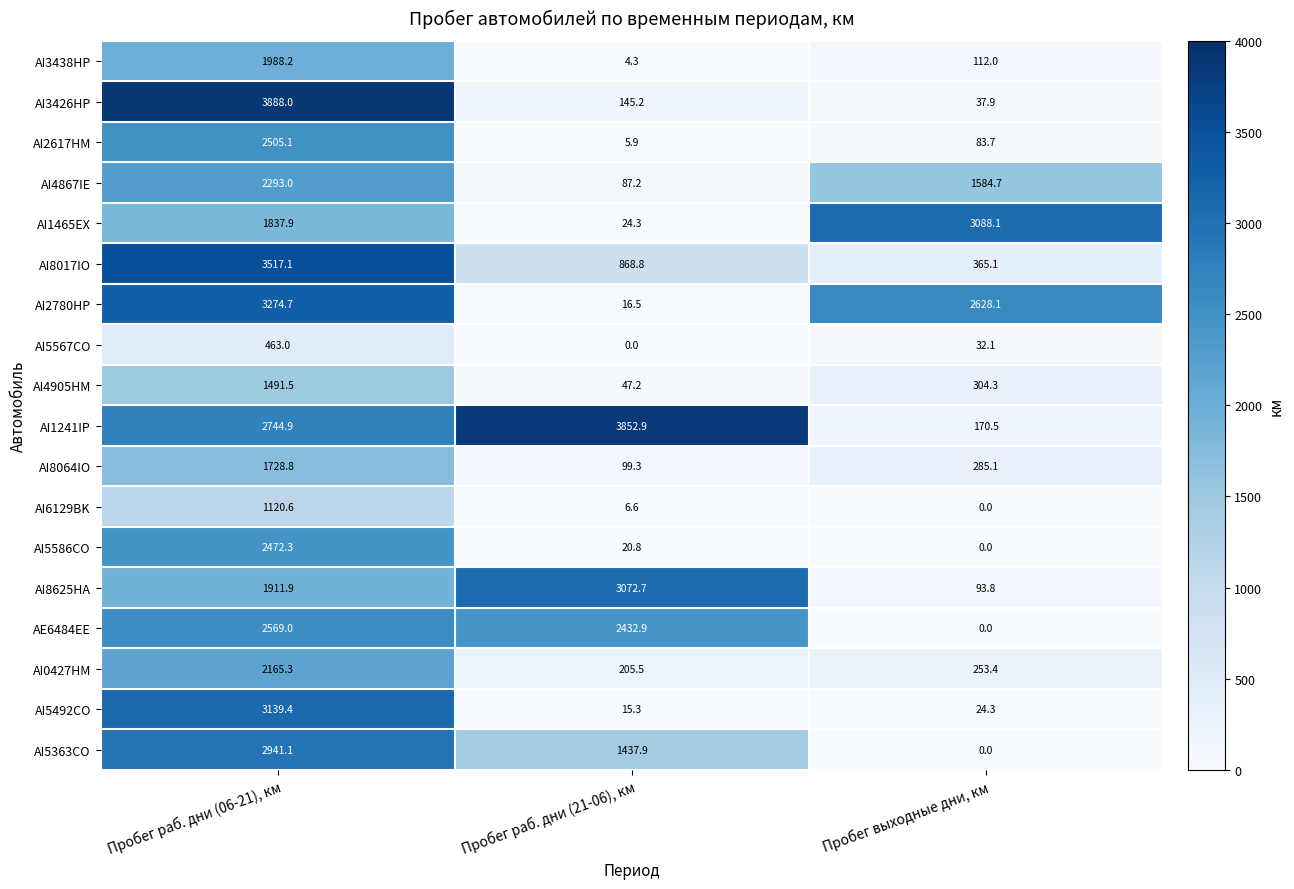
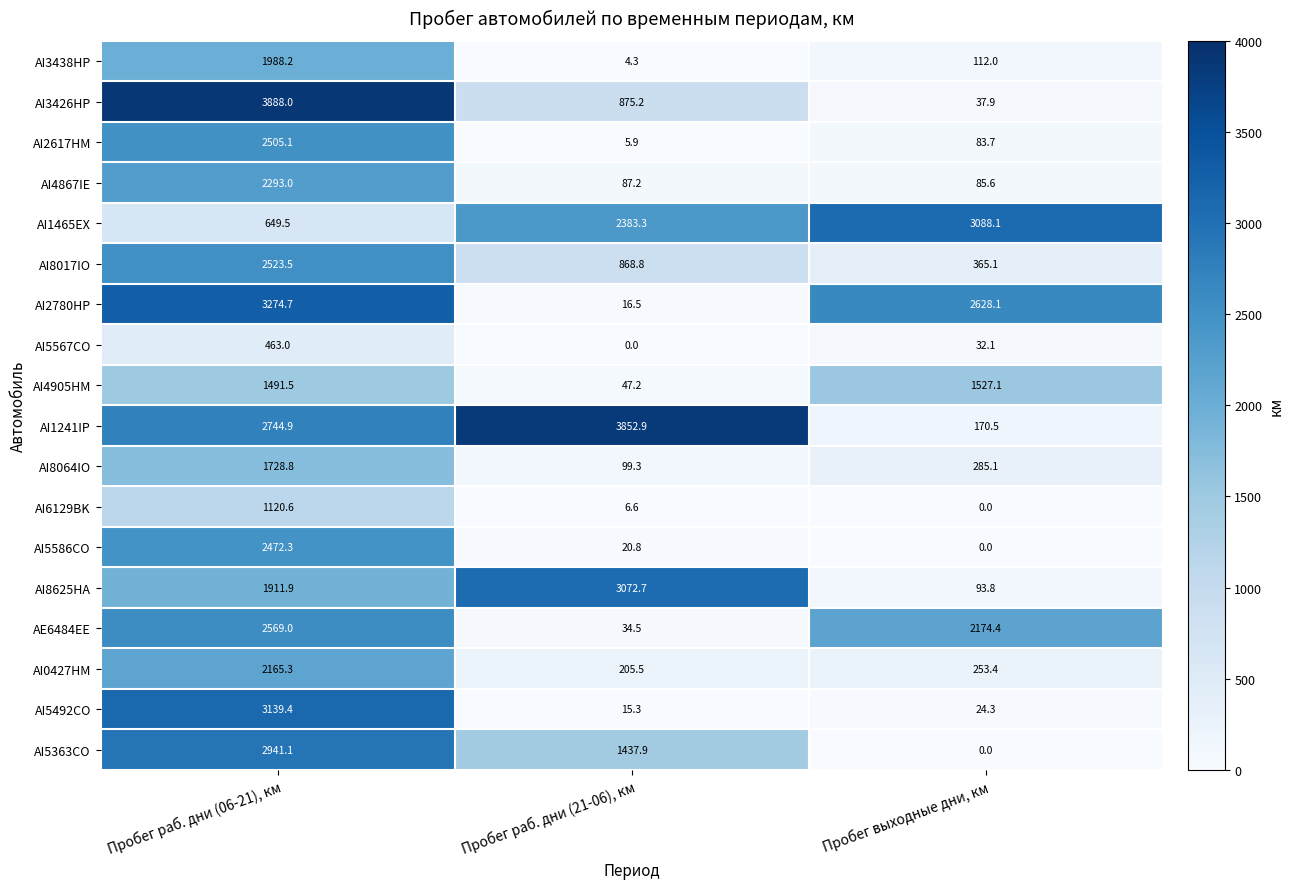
  {
    "AI3438HP": {
      "Пробег раб. дни (06-21), км": 1988.2,
      "Пробег раб. дни (21-06), км": 4.3,
      "Пробег выходные дни, км": 112.0
    },
    "AI3426HP": {
      "Пробег раб. дни (06-21), км": 3888.0,
-     "Пробег раб. дни (21-06), км": 145.2,
+     "Пробег раб. дни (21-06), км": 875.2,
      "Пробег выходные дни, км": 37.9
    },
    "AI2617HM": {
      "Пробег раб. дни (06-21), км": 2505.1,
      "Пробег раб. дни (21-06), км": 5.9,
      "Пробег выходные дни, км": 83.7
    },
    "AI4867IE": {
      "Пробег раб. дни (06-21), км": 2293.0,
      "Пробег раб. дни (21-06), км": 87.2,
-     "Пробег выходные дни, км": 1584.7
+     "Пробег выходные дни, км": 85.6
    },
    "AI1465EX": {
-     "Пробег раб. дни (06-21), км": 1837.9,
-     "Пробег раб. дни (21-06), км": 24.3,
+     "Пробег раб. дни (06-21), км": 649.5,
+     "Пробег раб. дни (21-06), км": 2383.3,
      "Пробег выходные дни, км": 3088.1
    },
    "AI8017IO": {
-     "Пробег раб. дни (06-21), км": 3517.1,
+     "Пробег раб. дни (06-21), км": 2523.5,
      "Пробег раб. дни (21-06), км": 868.8,
      "Пробег выходные дни, км": 365.1
    },
    "AI2780HP": {
      "Пробег раб. дни (06-21), км": 3274.7,
      "Пробег раб. дни (21-06), км": 16.5,
      "Пробег выходные дни, км": 2628.1
    },
    "AI5567CO": {
      "Пробег раб. дни (06-21), км": 463.0,
      "Пробег раб. дни (21-06), км": 0.0,
      "Пробег выходные дни, км": 32.1
    },
    "AI4905HM": {
      "Пробег раб. дни (06-21), км": 1491.5,
      "Пробег раб. дни (21-06), км": 47.2,
-     "Пробег выходные дни, км": 304.3
+     "Пробег выходные дни, км": 1527.1
    },
    "AI1241IP": {
      "Пробег раб. дни (06-21), км": 2744.9,
      "Пробег раб. дни (21-06), км": 3852.9,
      "Пробег выходные дни, км": 170.5
    },
    "AI8064IO": {
      "Пробег раб. дни (06-21), км": 1728.8,
      "Пробег раб. дни (21-06), км": 99.3,
      "Пробег выходные дни, км": 285.1
    },
    "AI6129BK": {
      "Пробег раб. дни (06-21), км": 1120.6,
      "Пробег раб. дни (21-06), км": 6.6,
      "Пробег выходные дни, км": 0.0
    },
    "AI5586CO": {
      "Пробег раб. дни (06-21), км": 2472.3,
      "Пробег раб. дни (21-06), км": 20.8,
      "Пробег выходные дни, км": 0.0
    },
    "AI8625HA": {
      "Пробег раб. дни (06-21), км": 1911.9,
      "Пробег раб. дни (21-06), км": 3072.7,
      "Пробег выходные дни, км": 93.8
    },
    "AE6484EE": {
      "Пробег раб. дни (06-21), км": 2569.0,
-     "Пробег раб. дни (21-06), км": 2432.9,
-     "Пробег выходные дни, км": 0.0
+     "Пробег раб. дни (21-06), км": 34.5,
+     "Пробег выходные дни, км": 2174.4
    },
    "AI0427HM": {
      "Пробег раб. дни (06-21), км": 2165.3,
      "Пробег раб. дни (21-06), км": 205.5,
      "Пробег выходные дни, км": 253.4
    },
    "AI5492CO": {
      "Пробег раб. дни (06-21), км": 3139.4,
      "Пробег раб. дни (21-06), км": 15.3,
      "Пробег выходные дни, км": 24.3
    },
    "AI5363CO": {
      "Пробег раб. дни (06-21), км": 2941.1,
      "Пробег раб. дни (21-06), км": 1437.9,
      "Пробег выходные дни, км": 0.0
    }
  }
